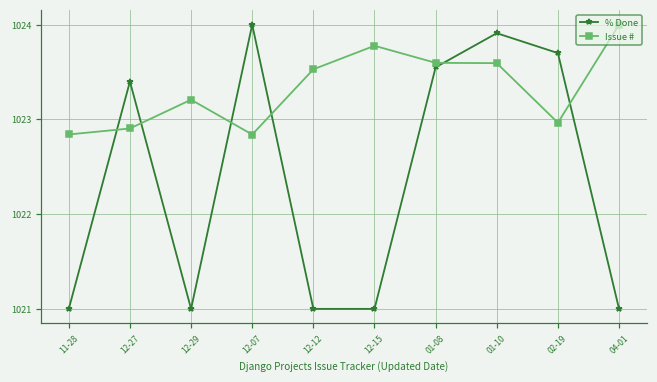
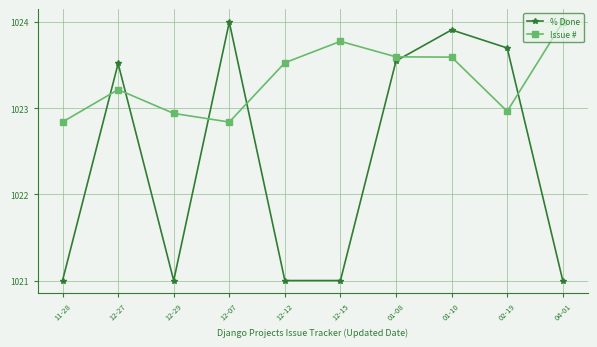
  {
    "% Done": {
      "11-28": 1021.0,
-     "12-27": 1023.4,
+     "12-27": 1023.5,
      "12-29": 1021.0,
      "12-07": 1024.0,
      "12-12": 1021.0,
      "12-15": 1021.0,
      "01-08": 1023.6,
      "01-10": 1023.9,
      "02-19": 1023.7,
      "04-01": 1021.0
    },
    "Issue #": {
      "11-28": 1022.8,
-     "12-27": 1022.9,
-     "12-29": 1023.2,
+     "12-27": 1023.2,
+     "12-29": 1022.9,
      "12-07": 1022.8,
      "12-12": 1023.5,
      "12-15": 1023.8,
      "01-08": 1023.6,
      "01-10": 1023.6,
      "02-19": 1023.0
    }
  }
